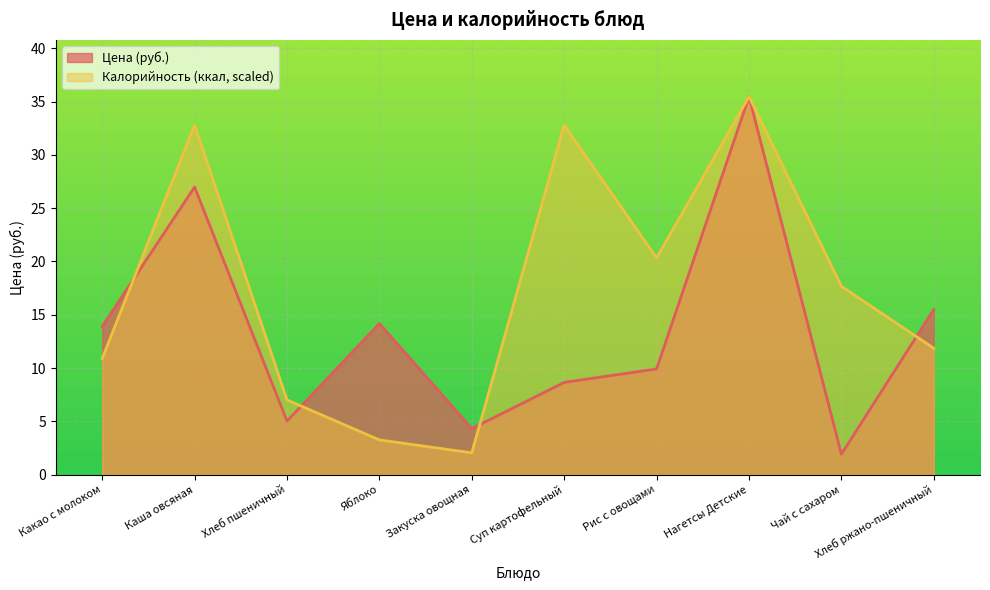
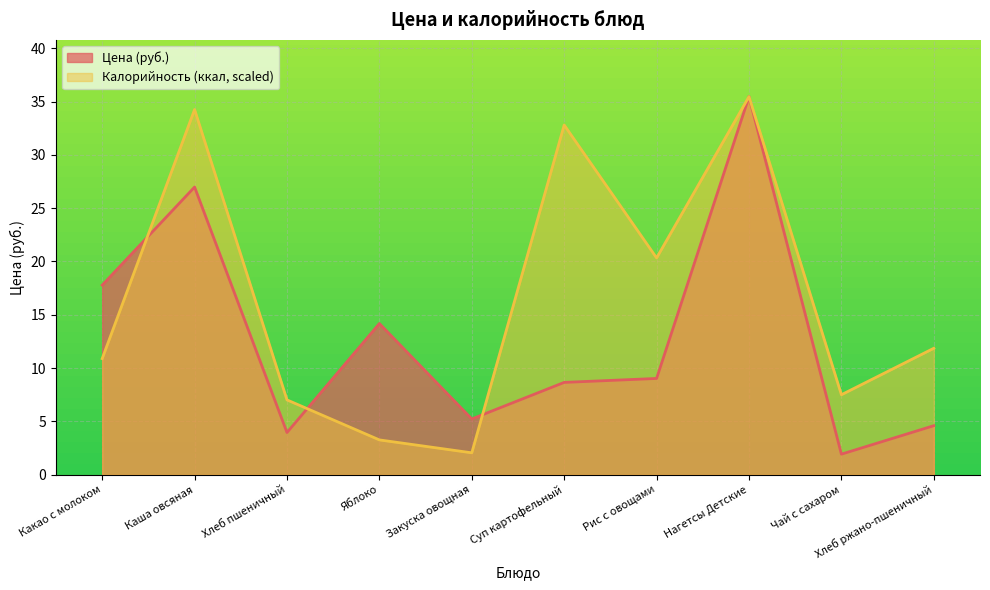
  {
    "Цена (руб.)": {
-     "Какао с молоком": 13.9,
+     "Какао с молоком": 17.8,
      "Каша овсяная": 27.0,
-     "Хлеб пшеничный": 5.0,
+     "Хлеб пшеничный": 4.0,
      "Яблоко": 14.2,
-     "Закуска овощная": 4.3,
+     "Закуска овощная": 5.2,
      "Суп картофельный": 8.7,
-     "Рис с овощами": 9.9,
+     "Рис с овощами": 9.0,
      "Чай с сахаром": 1.9,
-     "Хлеб ржано-пшеничный": 15.5
+     "Хлеб ржано-пшеничный": 4.6
    },
    "Калорийность (ккал, scaled)": {
      "Какао с молоком": 10.9,
-     "Каша овсяная": 32.8,
+     "Каша овсяная": 34.2,
      "Хлеб пшеничный": 7.0,
      "Яблоко": 3.3,
      "Закуска овощная": 2.1,
      "Суп картофельный": 32.8,
      "Рис с овощами": 20.3,
-     "Чай с сахаром": 17.7,
+     "Чай с сахаром": 7.5,
      "Хлеб ржано-пшеничный": 11.9
    }
  }
